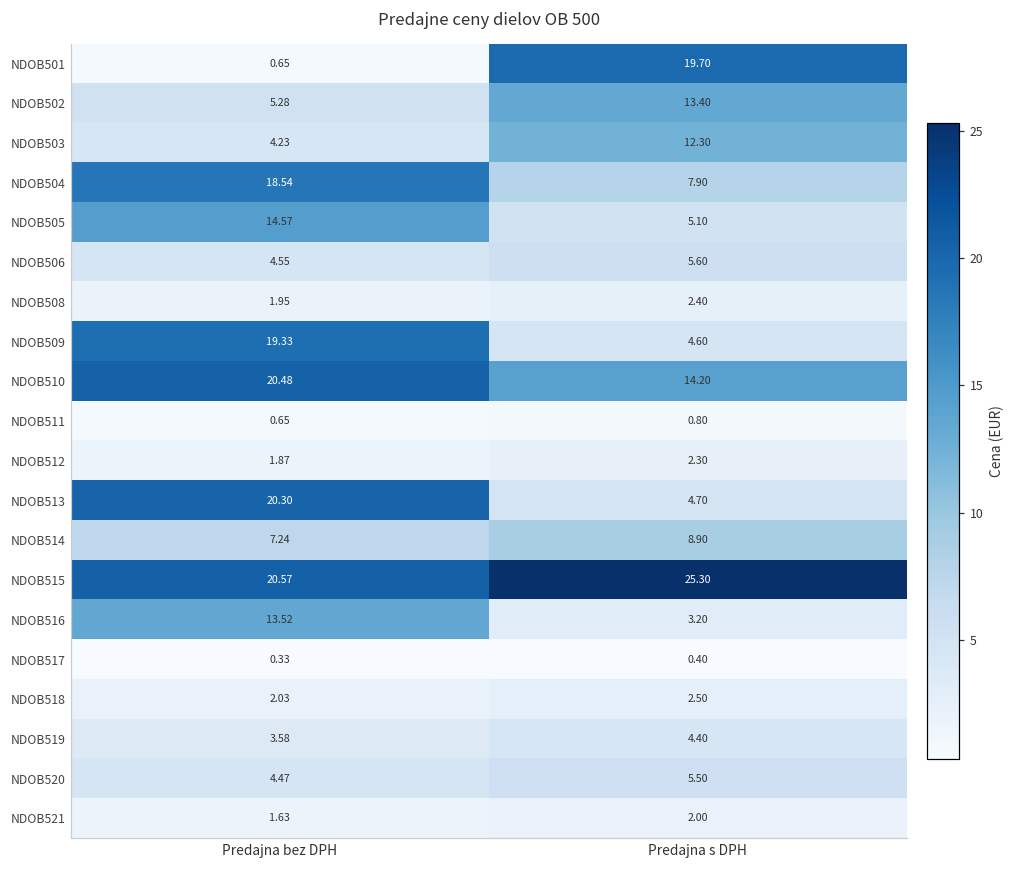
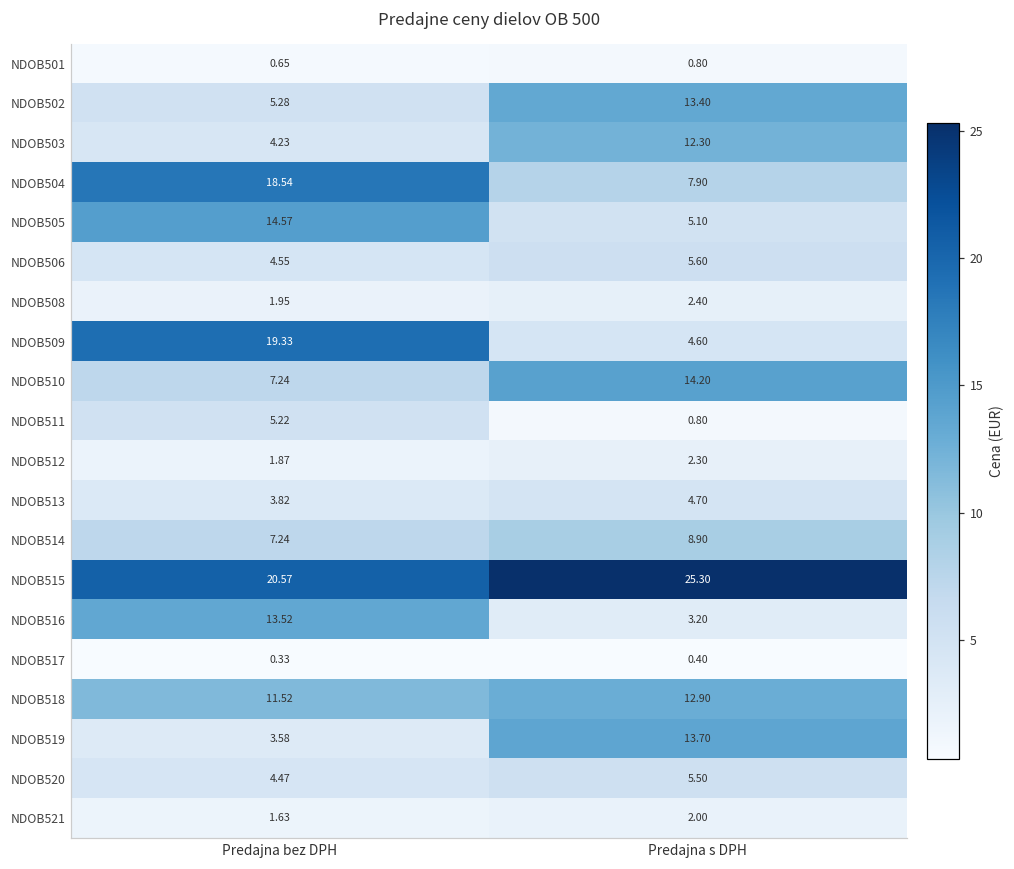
  {
    "NDOB501": {
      "Predajna bez DPH": 0.65,
-     "Predajna s DPH": 19.70
+     "Predajna s DPH": 0.80
    },
    "NDOB502": {
      "Predajna bez DPH": 5.28,
      "Predajna s DPH": 13.40
    },
    "NDOB503": {
      "Predajna bez DPH": 4.23,
      "Predajna s DPH": 12.30
    },
    "NDOB504": {
      "Predajna bez DPH": 18.54,
      "Predajna s DPH": 7.90
    },
    "NDOB505": {
      "Predajna bez DPH": 14.57,
      "Predajna s DPH": 5.10
    },
    "NDOB506": {
      "Predajna bez DPH": 4.55,
      "Predajna s DPH": 5.60
    },
    "NDOB508": {
      "Predajna bez DPH": 1.95,
      "Predajna s DPH": 2.40
    },
    "NDOB509": {
      "Predajna bez DPH": 19.33,
      "Predajna s DPH": 4.60
    },
    "NDOB510": {
-     "Predajna bez DPH": 20.48,
+     "Predajna bez DPH": 7.24,
      "Predajna s DPH": 14.20
    },
    "NDOB511": {
-     "Predajna bez DPH": 0.65,
+     "Predajna bez DPH": 5.22,
      "Predajna s DPH": 0.80
    },
    "NDOB512": {
      "Predajna bez DPH": 1.87,
      "Predajna s DPH": 2.30
    },
    "NDOB513": {
-     "Predajna bez DPH": 20.30,
+     "Predajna bez DPH": 3.82,
      "Predajna s DPH": 4.70
    },
    "NDOB514": {
      "Predajna bez DPH": 7.24,
      "Predajna s DPH": 8.90
    },
    "NDOB515": {
      "Predajna bez DPH": 20.57,
      "Predajna s DPH": 25.30
    },
    "NDOB516": {
      "Predajna bez DPH": 13.52,
      "Predajna s DPH": 3.20
    },
    "NDOB517": {
      "Predajna bez DPH": 0.33,
      "Predajna s DPH": 0.40
    },
    "NDOB518": {
-     "Predajna bez DPH": 2.03,
-     "Predajna s DPH": 2.50
+     "Predajna bez DPH": 11.52,
+     "Predajna s DPH": 12.90
    },
    "NDOB519": {
      "Predajna bez DPH": 3.58,
-     "Predajna s DPH": 4.40
+     "Predajna s DPH": 13.70
    },
    "NDOB520": {
      "Predajna bez DPH": 4.47,
      "Predajna s DPH": 5.50
    },
    "NDOB521": {
      "Predajna bez DPH": 1.63,
      "Predajna s DPH": 2.00
    }
  }
